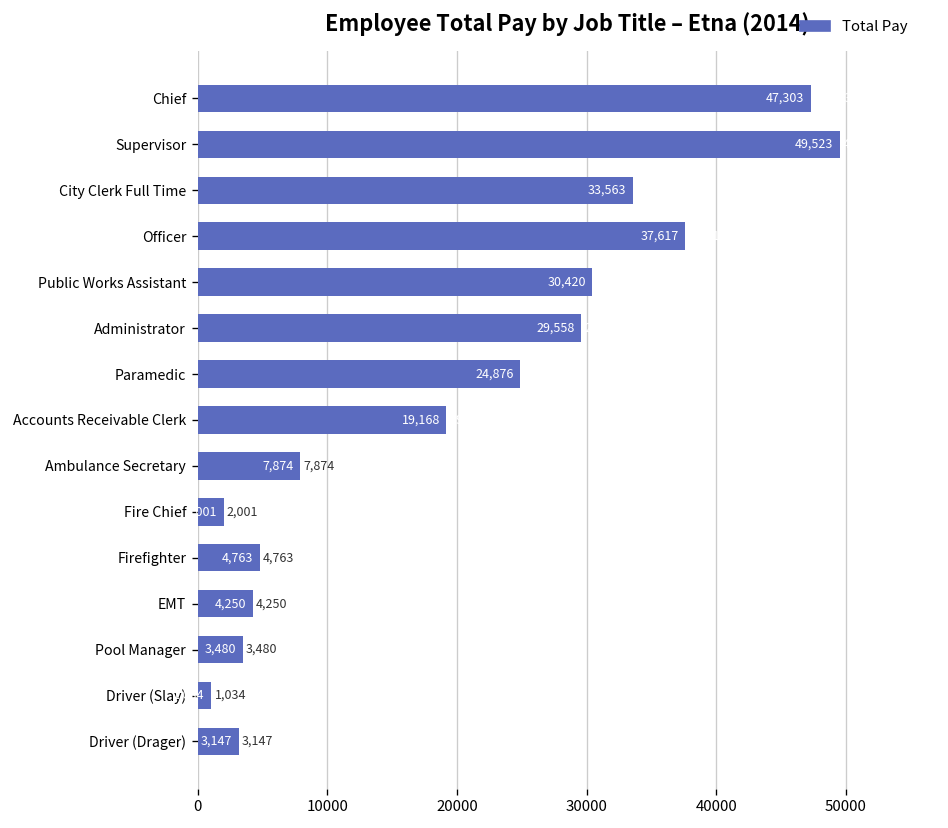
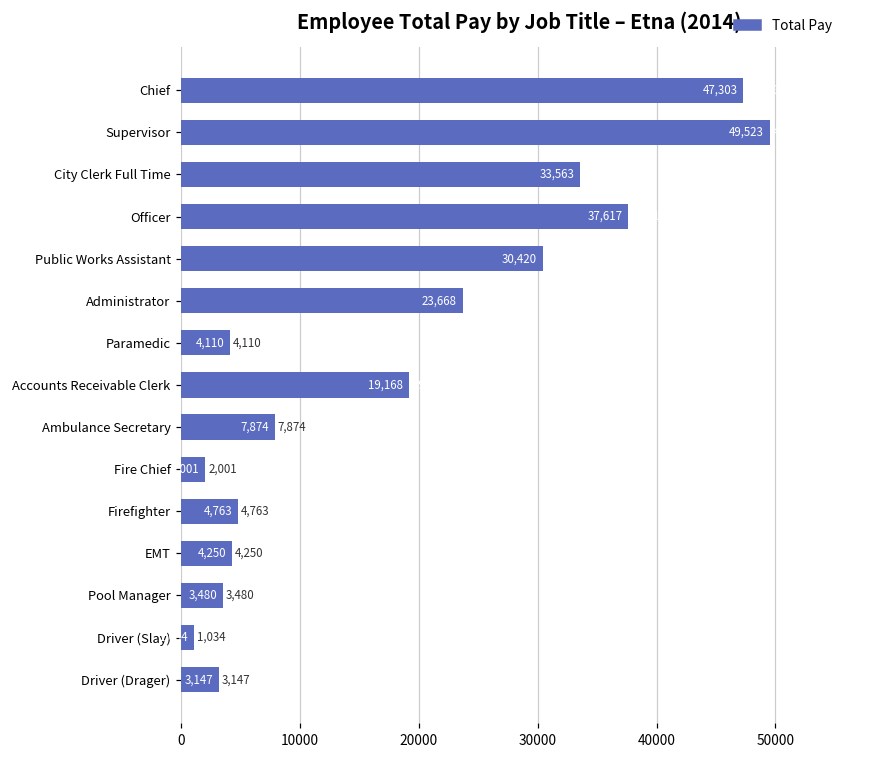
  {
    "Chief": "47,303",
    "Supervisor": "49,523",
    "City Clerk Full Time": "33,563",
    "Officer": "37,617",
    "Public Works Assistant": "30,420",
-   "Administrator": "29,558",
-   "Paramedic": "24,876",
+   "Administrator": "23,668",
+   "Paramedic": "4,110",
    "Accounts Receivable Clerk": "19,168",
    "Ambulance Secretary": "7,874",
    "Fire Chief": "2,001",
    "Firefighter": "4,763",
    "EMT": "4,250",
    "Pool Manager": "3,480",
    "Driver (Slay)": "1,034",
    "Driver (Drager)": "3,147"
  }
